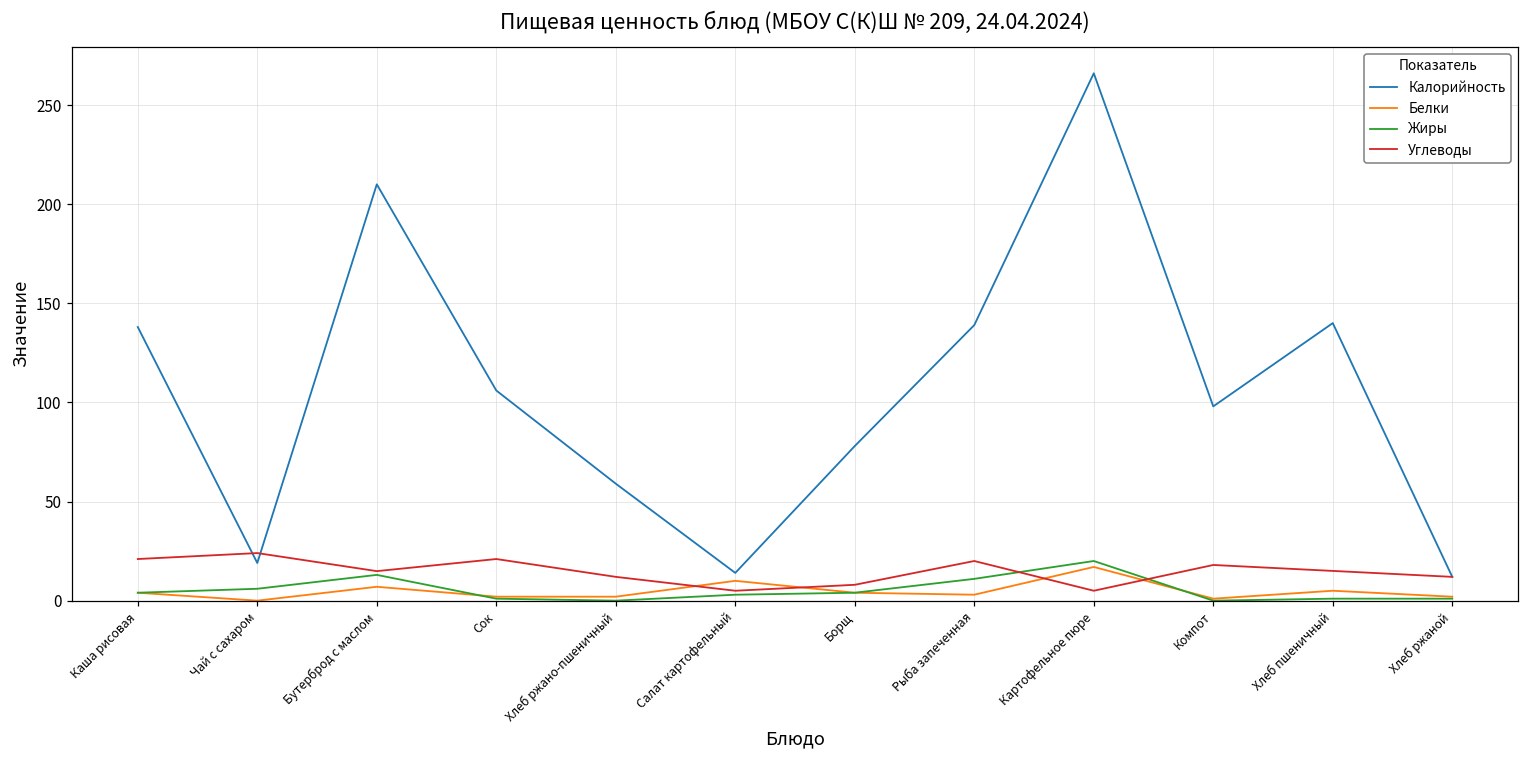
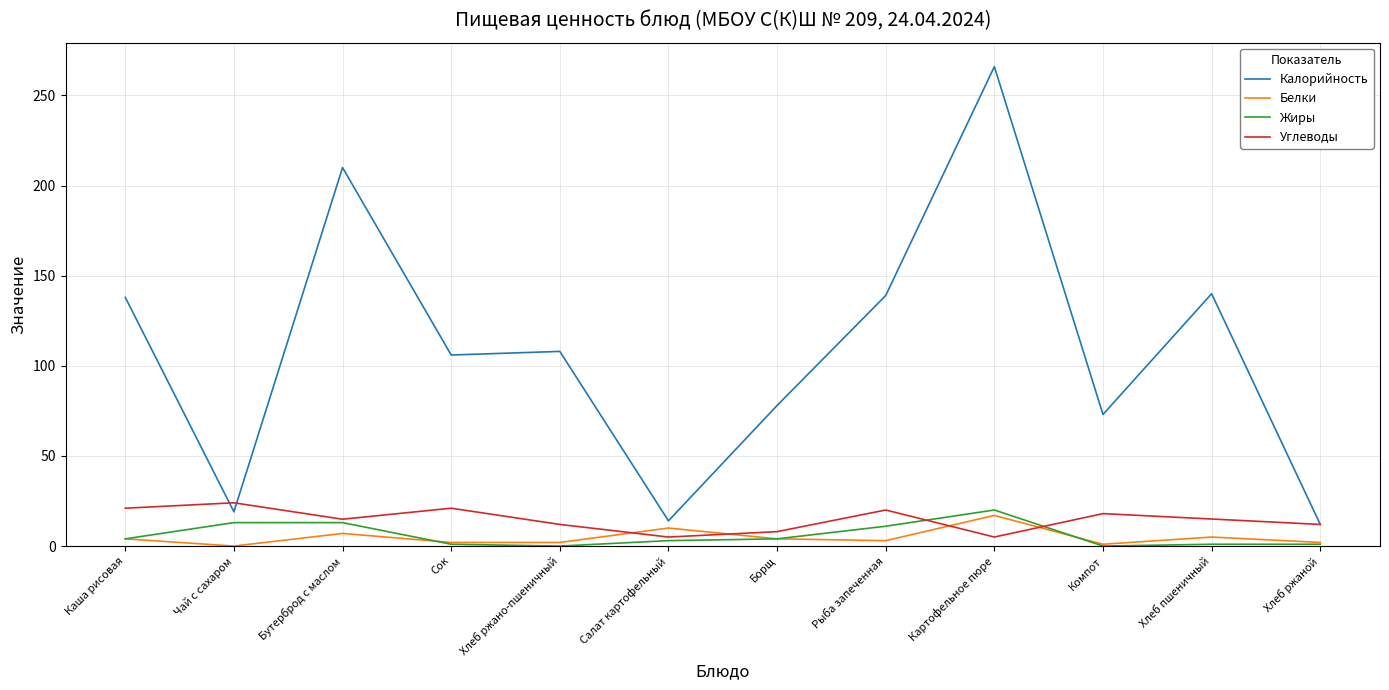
  {
    "Калорийность": {
      "Каша рисовая": 138,
      "Чай с сахаром": 19,
      "Бутерброд с маслом": 210,
      "Сок": 106,
-     "Хлеб ржано-пшеничный": 59,
+     "Хлеб ржано-пшеничный": 108,
      "Салат картофельный": 14,
      "Борщ": 78,
      "Рыба запеченная": 139,
      "Картофельное пюре": 266,
-     "Компот": 98,
+     "Компот": 73,
      "Хлеб пшеничный": 140
    },
    "Белки": {
      "Чай с сахаром": 0,
      "Бутерброд с маслом": 7,
      "Хлеб ржано-пшеничный": 2,
      "Салат картофельный": 10,
      "Рыба запеченная": 3,
      "Картофельное пюре": 17,
      "Хлеб пшеничный": 5
    },
    "Жиры": {
-     "Чай с сахаром": 6,
+     "Чай с сахаром": 13,
      "Бутерброд с маслом": 13,
      "Хлеб ржано-пшеничный": 0,
      "Салат картофельный": 3,
      "Рыба запеченная": 11,
      "Картофельное пюре": 20,
      "Хлеб пшеничный": 1
    },
    "Углеводы": {
      "Каша рисовая": 21,
      "Чай с сахаром": 24,
      "Бутерброд с маслом": 15,
      "Сок": 21,
      "Хлеб ржано-пшеничный": 12,
      "Салат картофельный": 5,
      "Борщ": 8,
      "Рыба запеченная": 20,
      "Картофельное пюре": 5,
      "Компот": 18,
      "Хлеб пшеничный": 15
    }
  }
